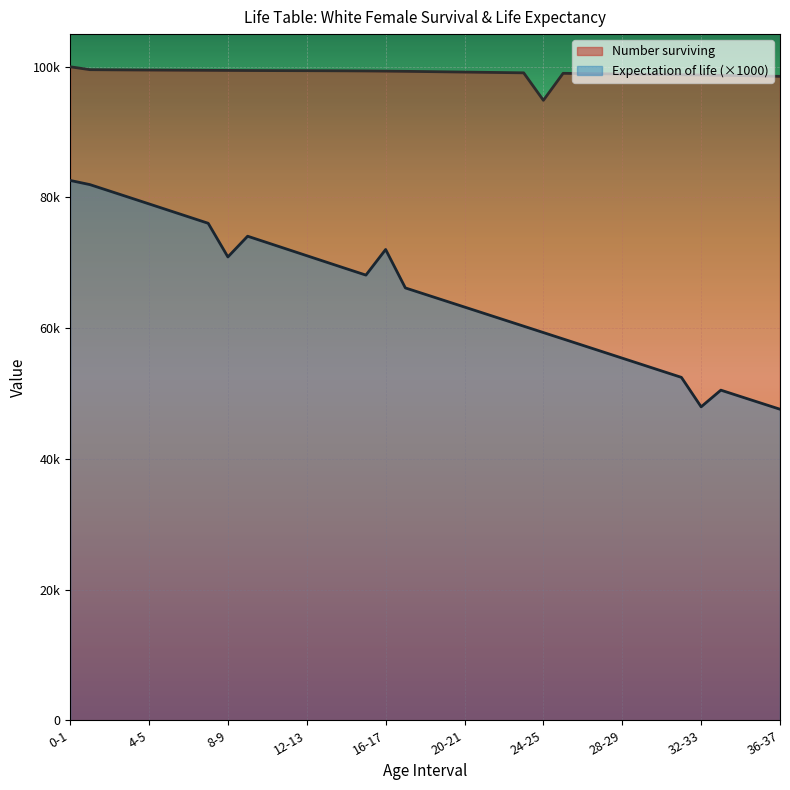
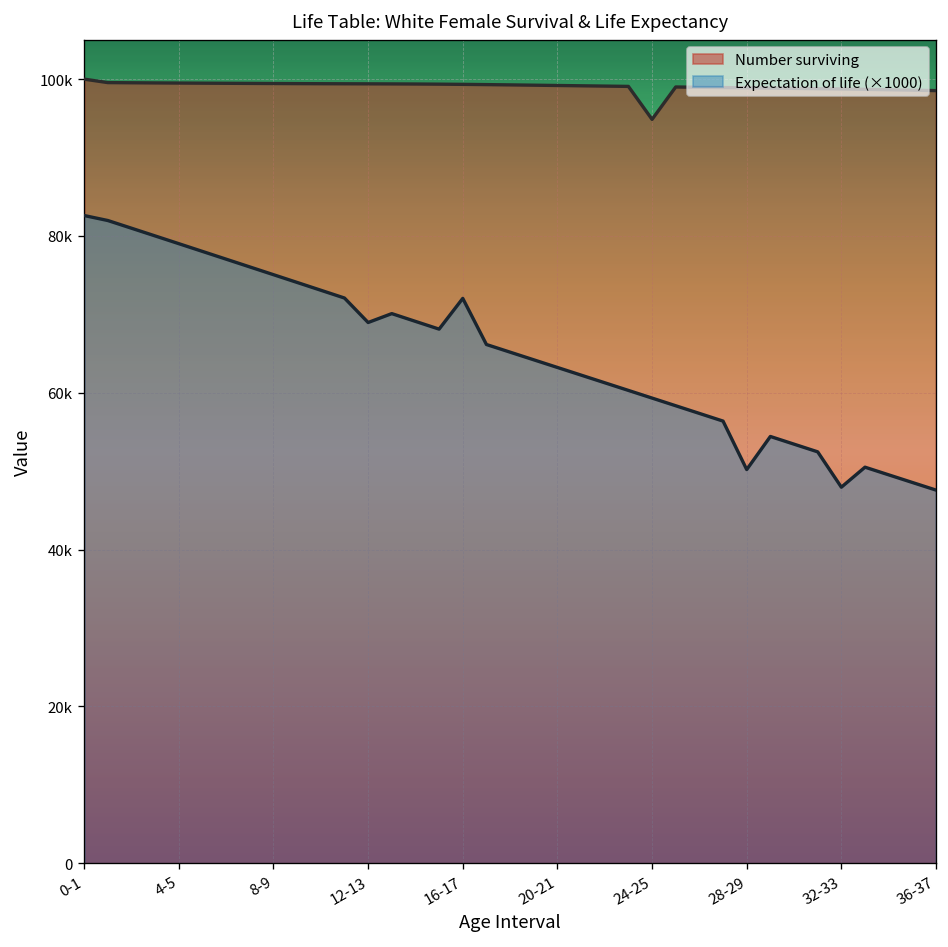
  {
    "Number surviving": {
      "0-1": 100000,
      "4-5": 100000,
      "8-9": 99000,
      "12-13": 99000,
      "16-17": 99000,
      "20-21": 99000,
      "24-25": 95000,
      "36-37": 99000
    },
    "Expectation of life (×1000)": {
      "0-1": 83000,
      "4-5": 79000,
-     "8-9": 71000,
-     "12-13": 71000,
+     "8-9": 75000,
+     "12-13": 69000,
      "16-17": 72000,
      "20-21": 63000,
      "24-25": 59000,
-     "28-29": 55000,
+     "28-29": 50000,
      "32-33": 48000,
      "36-37": 48000
    }
  }
